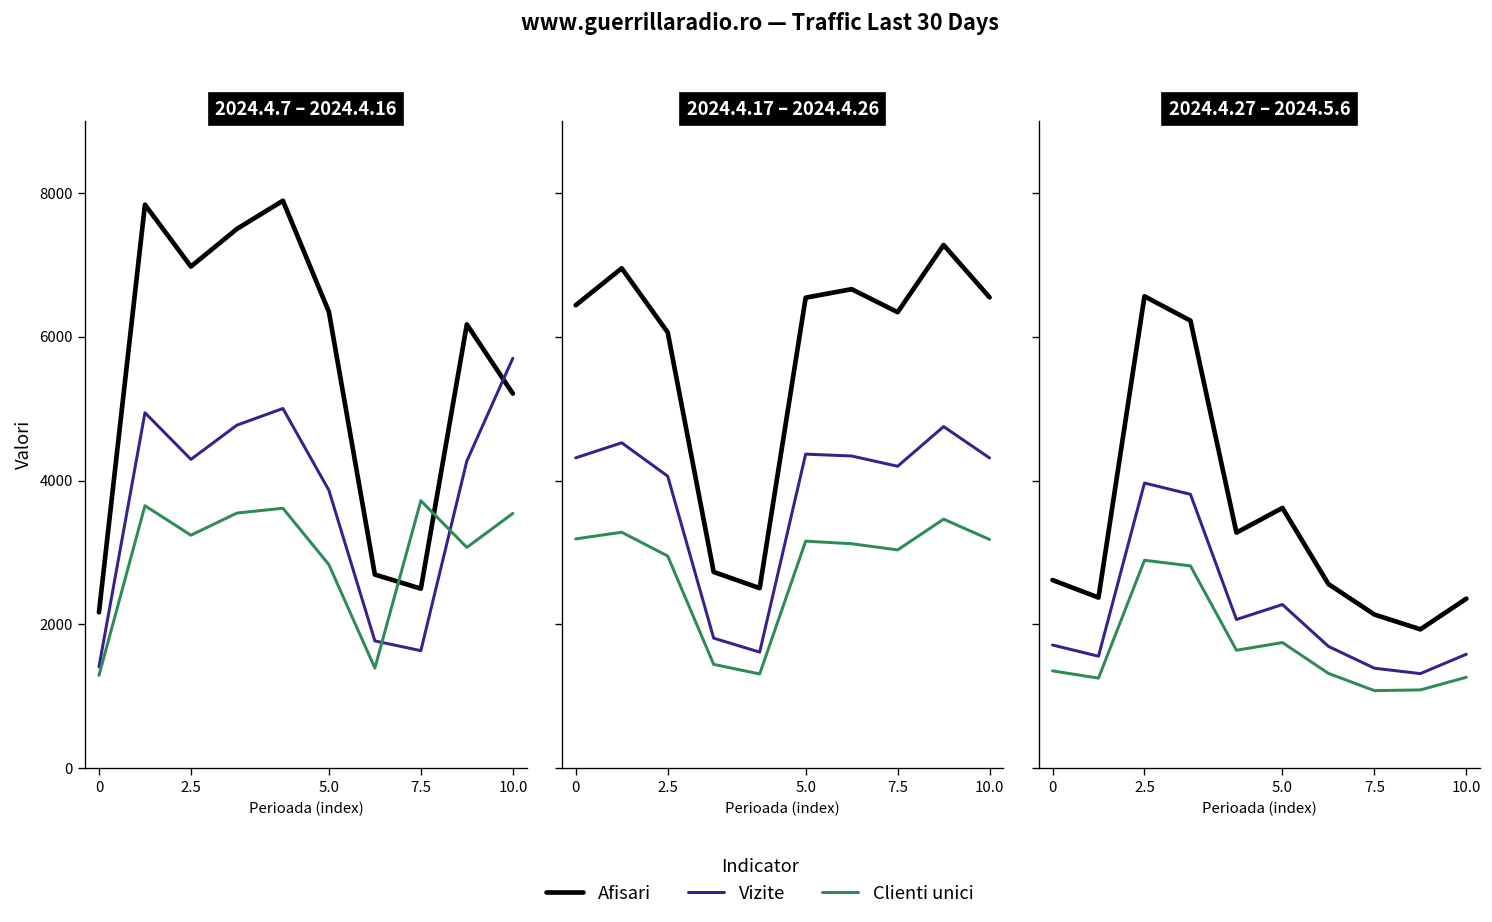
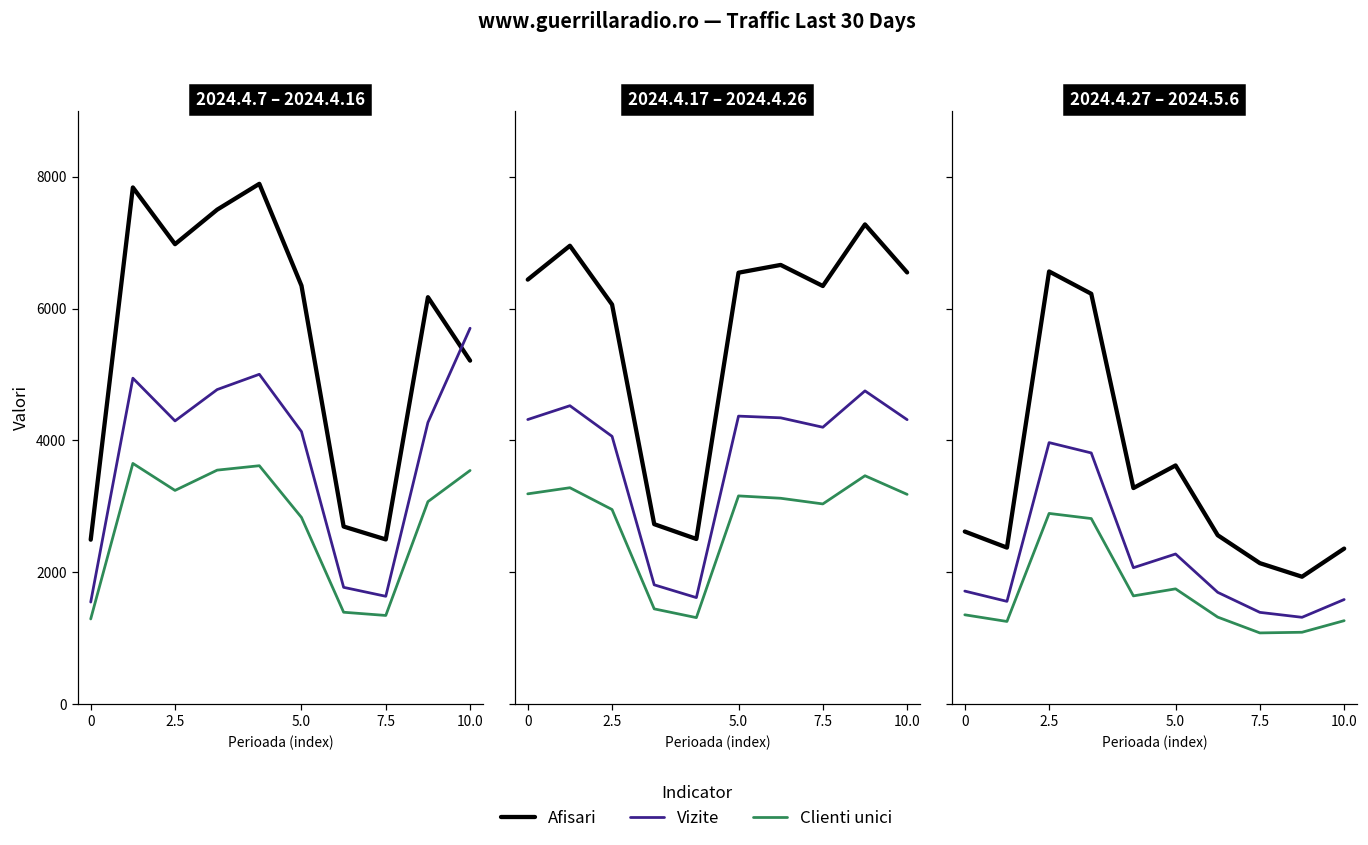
  {
    "2024.4.7 – 2024.4.16": {
      "Afisari": {
-       "0": 2200,
+       "0": 2500,
        "2.5": 7000,
        "5.0": 6300,
        "7.5": 2500,
        "10.0": 5200
      },
      "Vizite": {
-       "0": 1400,
+       "0": 1500,
        "2.5": 4300,
-       "5.0": 3900,
+       "5.0": 4100,
        "7.5": 1600,
        "10.0": 5700
      },
      "Clienti unici": {
        "0": 1300,
        "2.5": 3200,
        "5.0": 2800,
-       "7.5": 3700,
+       "7.5": 1300,
        "10.0": 3500
      }
    }
  }
